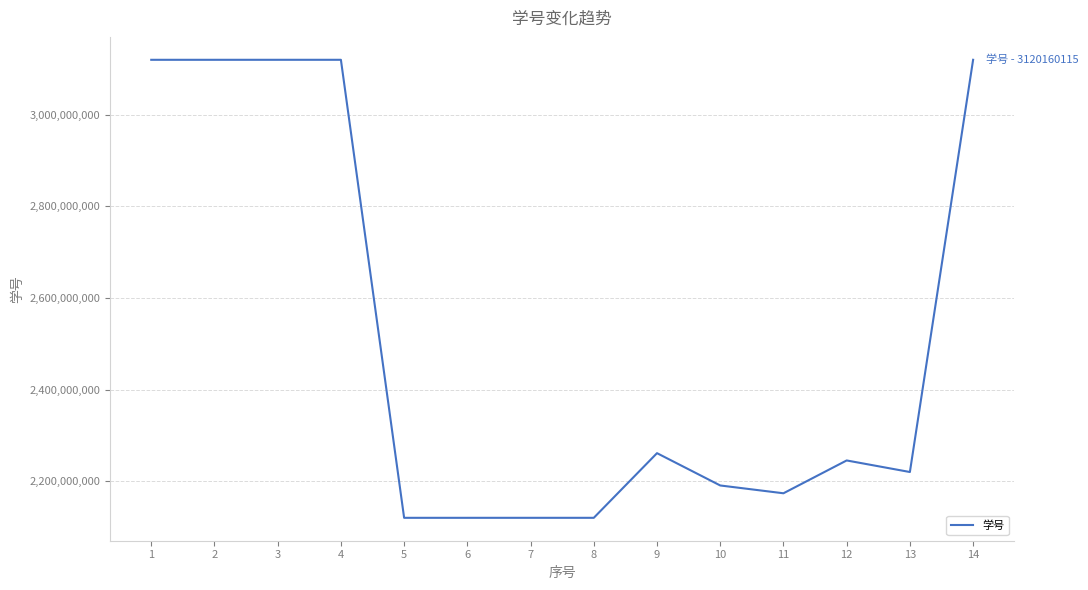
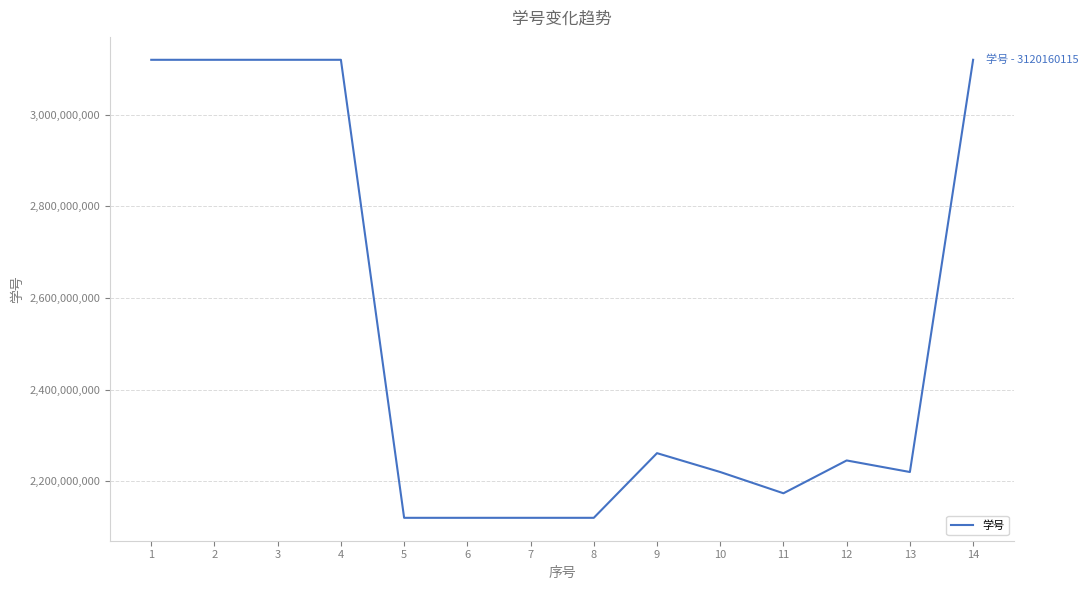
  {
    "1": "3,120,000,000",
    "2": "3,120,000,000",
    "3": "3,120,000,000",
    "4": "3,120,000,000",
    "5": "2,120,000,000",
    "6": "2,120,000,000",
    "7": "2,120,000,000",
    "8": "2,120,000,000",
    "9": "2,260,000,000",
-   "10": "2,190,000,000",
+   "10": "2,220,000,000",
    "11": "2,170,000,000",
    "12": "2,250,000,000",
    "13": "2,220,000,000"
  }
